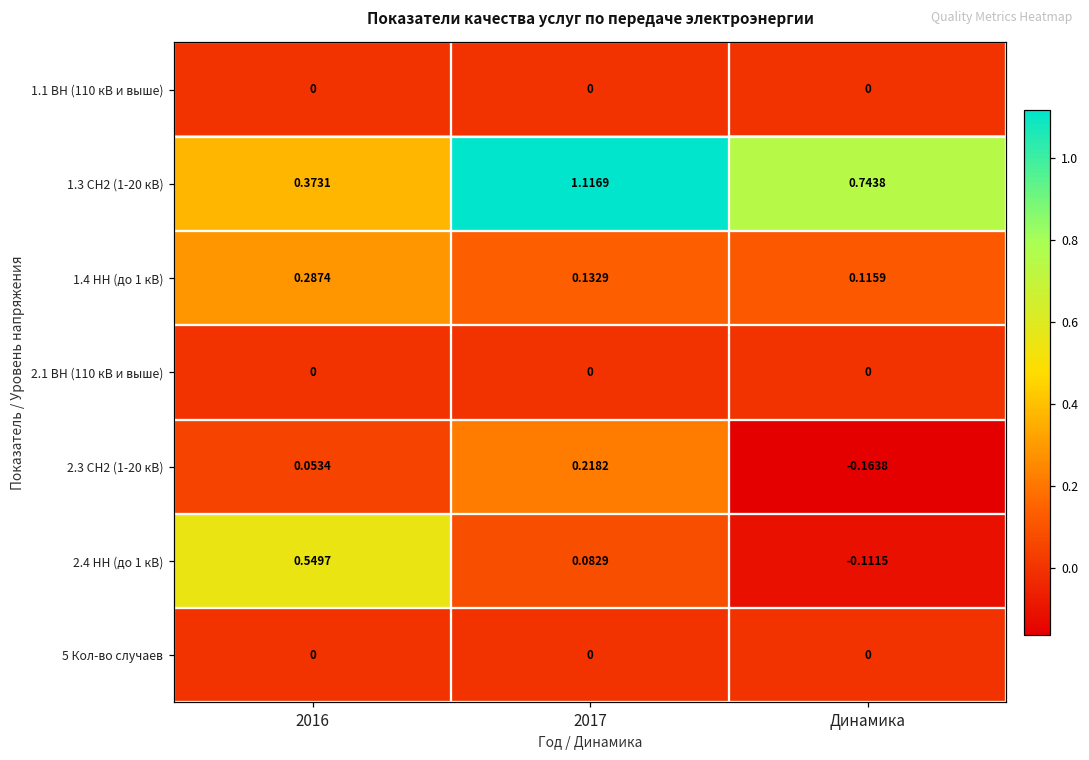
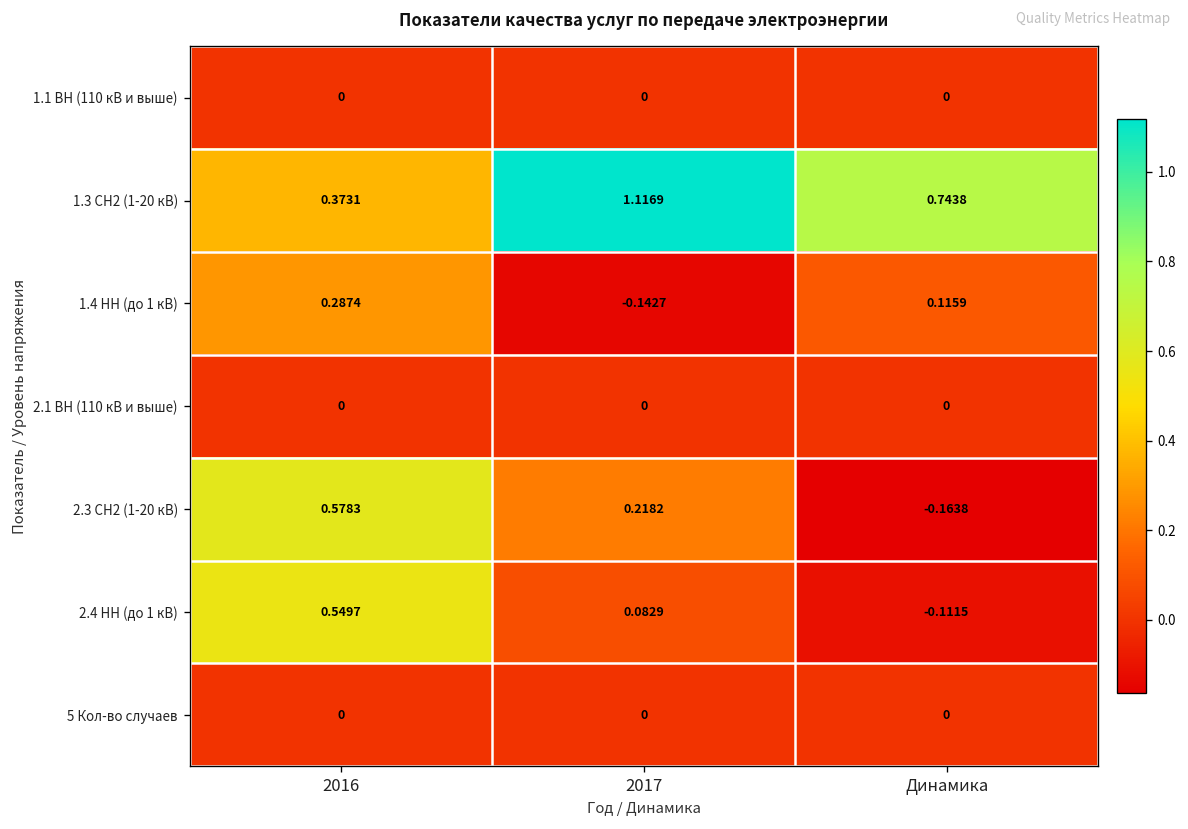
  {
    "1.1 ВН (110 кВ и выше)": {
      "2016": 0,
      "2017": 0,
      "Динамика": 0
    },
    "1.3 СН2 (1-20 кВ)": {
      "2016": 0.3731,
      "2017": 1.1169,
      "Динамика": 0.7438
    },
    "1.4 НН (до 1 кВ)": {
      "2016": 0.2874,
-     "2017": 0.1329,
+     "2017": -0.1427,
      "Динамика": 0.1159
    },
    "2.1 ВН (110 кВ и выше)": {
      "2016": 0,
      "2017": 0,
      "Динамика": 0
    },
    "2.3 СН2 (1-20 кВ)": {
-     "2016": 0.0534,
+     "2016": 0.5783,
      "2017": 0.2182,
      "Динамика": -0.1638
    },
    "2.4 НН (до 1 кВ)": {
      "2016": 0.5497,
      "2017": 0.0829,
      "Динамика": -0.1115
    },
    "5 Кол-во случаев": {
      "2016": 0,
      "2017": 0,
      "Динамика": 0
    }
  }
